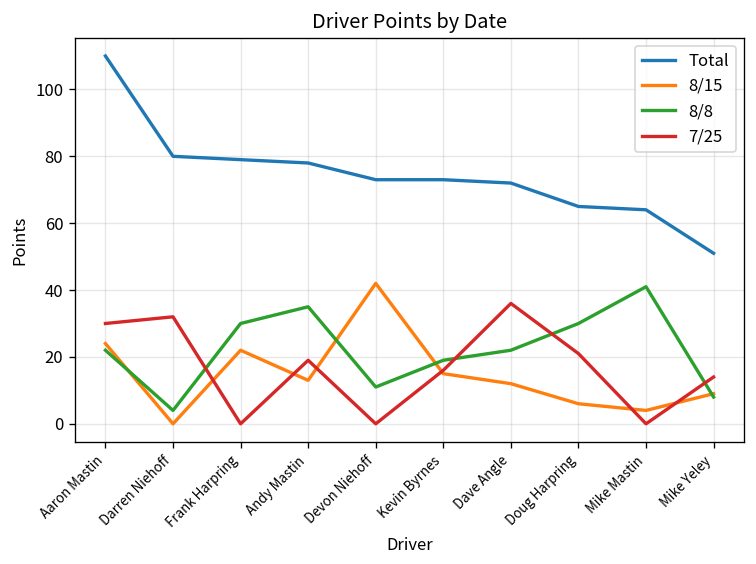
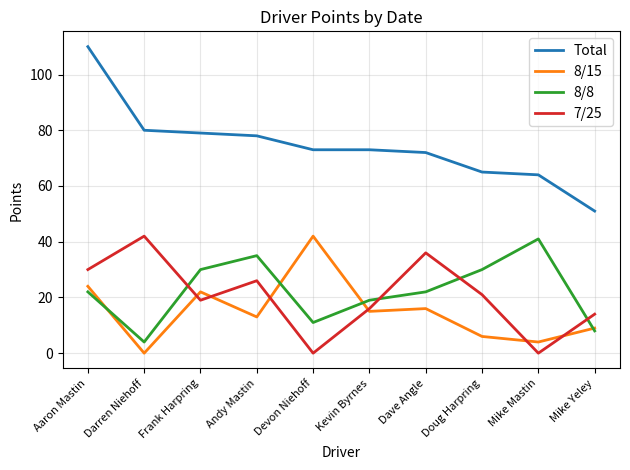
  {
    "Total": {
      "Aaron Mastin": 110,
      "Darren Niehoff": 80,
      "Frank Harpring": 79,
      "Andy Mastin": 78,
      "Devon Niehoff": 73,
      "Kevin Byrnes": 73,
      "Dave Angle": 72,
      "Doug Harpring": 65,
      "Mike Mastin": 64,
      "Mike Yeley": 51
    },
    "8/15": {
      "Aaron Mastin": 24,
      "Darren Niehoff": 0,
      "Frank Harpring": 22,
      "Andy Mastin": 13,
      "Devon Niehoff": 42,
      "Kevin Byrnes": 15,
-     "Dave Angle": 12,
+     "Dave Angle": 16,
      "Doug Harpring": 6,
      "Mike Mastin": 4,
      "Mike Yeley": 9
    },
    "8/8": {
      "Aaron Mastin": 22,
      "Darren Niehoff": 4,
      "Frank Harpring": 30,
      "Andy Mastin": 35,
      "Devon Niehoff": 11,
      "Kevin Byrnes": 19,
      "Dave Angle": 22,
      "Doug Harpring": 30,
      "Mike Mastin": 41,
      "Mike Yeley": 8
    },
    "7/25": {
      "Aaron Mastin": 30,
-     "Darren Niehoff": 32,
-     "Frank Harpring": 0,
-     "Andy Mastin": 19,
+     "Darren Niehoff": 42,
+     "Frank Harpring": 19,
+     "Andy Mastin": 26,
      "Devon Niehoff": 0,
      "Kevin Byrnes": 16,
      "Dave Angle": 36,
      "Doug Harpring": 21,
      "Mike Mastin": 0,
      "Mike Yeley": 14
    }
  }
